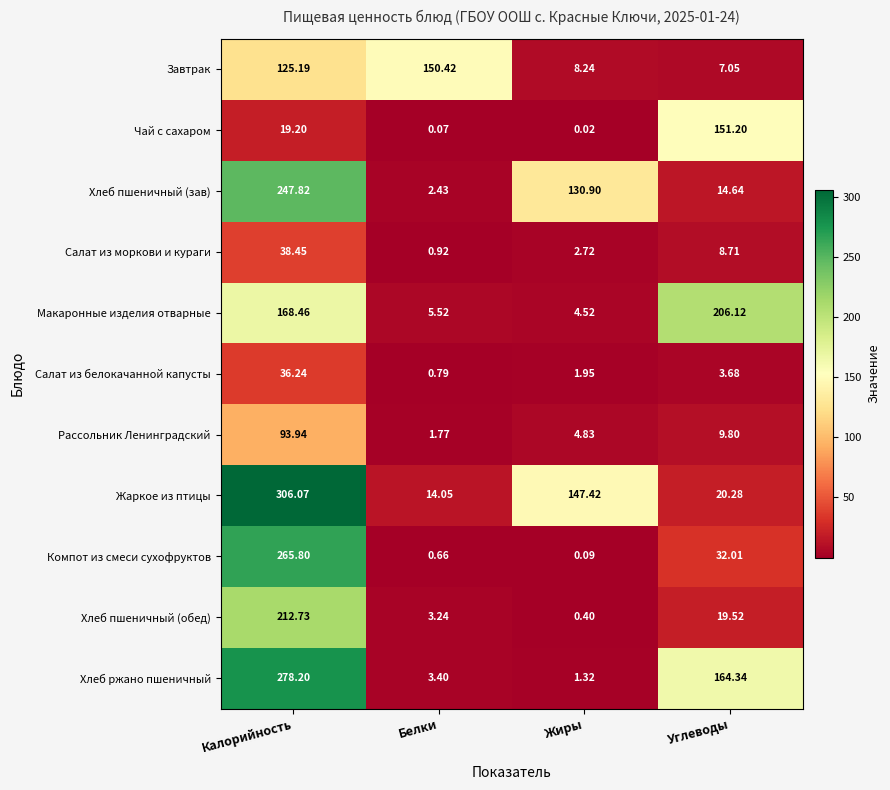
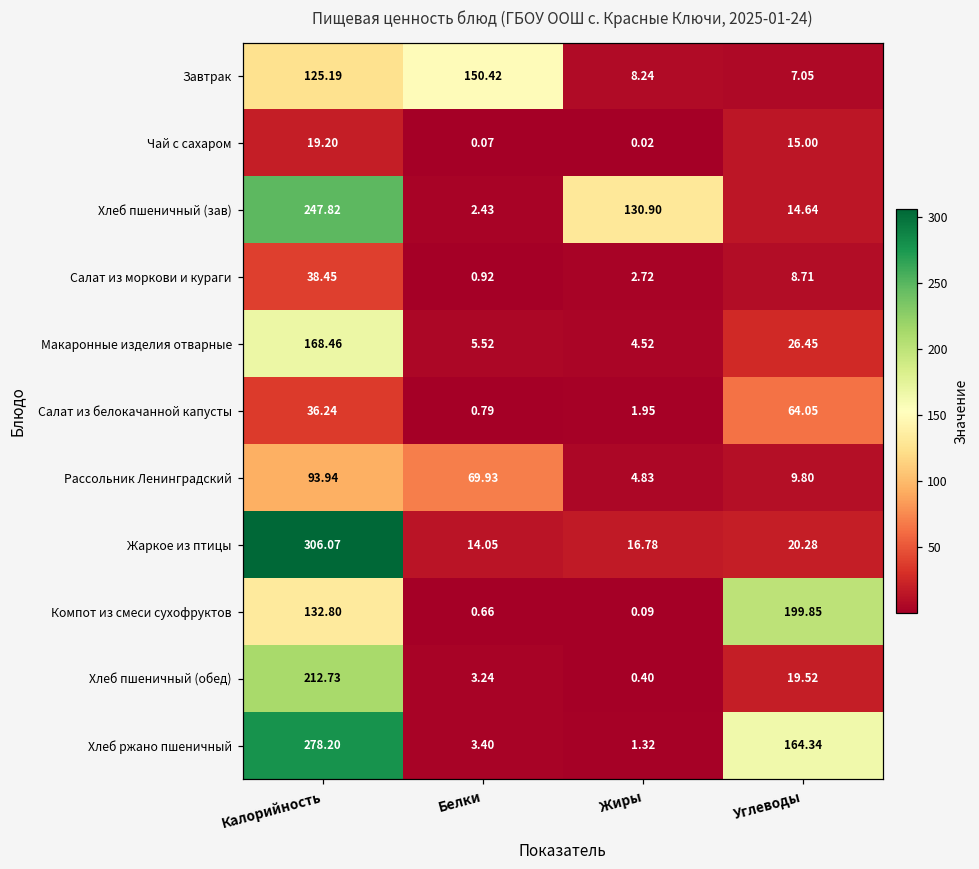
  {
    "Завтрак": {
      "Калорийность": 125.19,
      "Белки": 150.42,
      "Жиры": 8.24,
      "Углеводы": 7.05
    },
    "Чай с сахаром": {
      "Калорийность": 19.20,
      "Белки": 0.07,
      "Жиры": 0.02,
-     "Углеводы": 151.20
+     "Углеводы": 15.00
    },
    "Хлеб пшеничный (зав)": {
      "Калорийность": 247.82,
      "Белки": 2.43,
      "Жиры": 130.90,
      "Углеводы": 14.64
    },
    "Салат из моркови и кураги": {
      "Калорийность": 38.45,
      "Белки": 0.92,
      "Жиры": 2.72,
      "Углеводы": 8.71
    },
    "Макаронные изделия отварные": {
      "Калорийность": 168.46,
      "Белки": 5.52,
      "Жиры": 4.52,
-     "Углеводы": 206.12
+     "Углеводы": 26.45
    },
    "Салат из белокачанной капусты": {
      "Калорийность": 36.24,
      "Белки": 0.79,
      "Жиры": 1.95,
-     "Углеводы": 3.68
+     "Углеводы": 64.05
    },
    "Рассольник Ленинградский": {
      "Калорийность": 93.94,
-     "Белки": 1.77,
+     "Белки": 69.93,
      "Жиры": 4.83,
      "Углеводы": 9.80
    },
    "Жаркое из птицы": {
      "Калорийность": 306.07,
      "Белки": 14.05,
-     "Жиры": 147.42,
+     "Жиры": 16.78,
      "Углеводы": 20.28
    },
    "Компот из смеси сухофруктов": {
-     "Калорийность": 265.80,
+     "Калорийность": 132.80,
      "Белки": 0.66,
      "Жиры": 0.09,
-     "Углеводы": 32.01
+     "Углеводы": 199.85
    },
    "Хлеб пшеничный (обед)": {
      "Калорийность": 212.73,
      "Белки": 3.24,
      "Жиры": 0.40,
      "Углеводы": 19.52
    },
    "Хлеб ржано пшеничный": {
      "Калорийность": 278.20,
      "Белки": 3.40,
      "Жиры": 1.32,
      "Углеводы": 164.34
    }
  }
